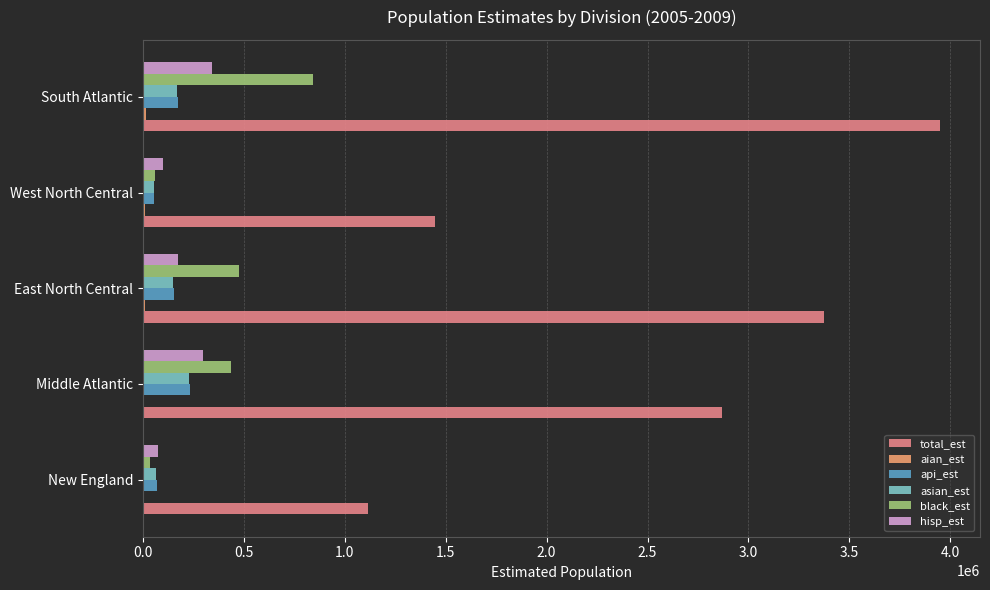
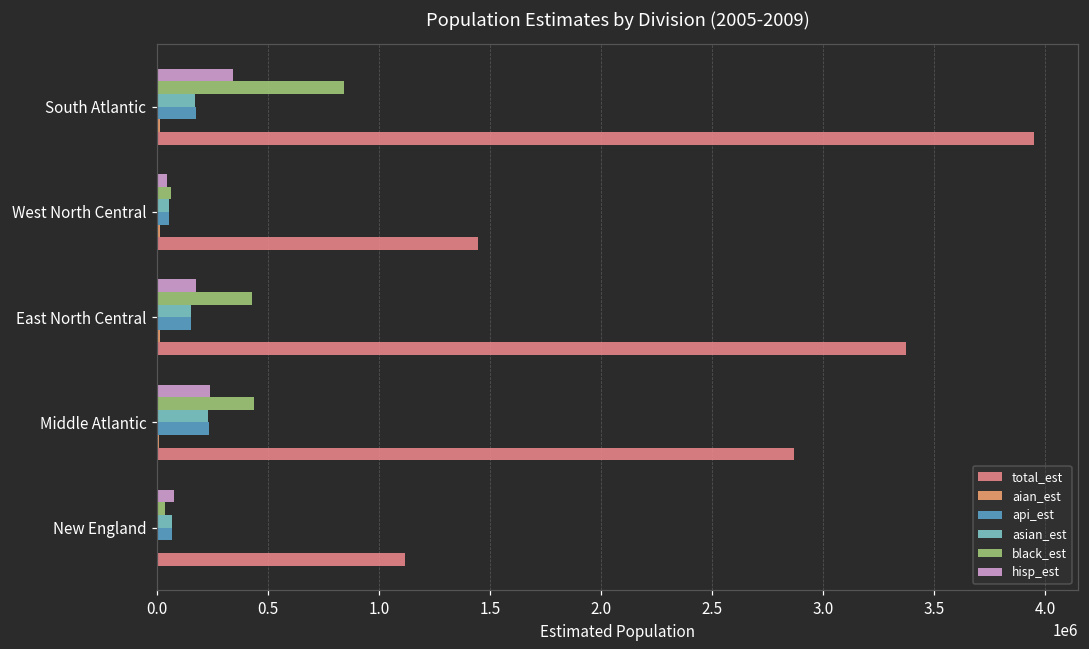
  {
    "black_est": {
      "South Atlantic": 840000,
      "West North Central": 60000,
-     "East North Central": 480000,
+     "East North Central": 430000,
      "Middle Atlantic": 440000,
      "New England": 40000
    },
    "hisp_est": {
      "South Atlantic": 340000,
-     "West North Central": 100000,
+     "West North Central": 40000,
      "East North Central": 170000,
-     "Middle Atlantic": 300000,
+     "Middle Atlantic": 240000,
      "New England": 70000
    }
  }
